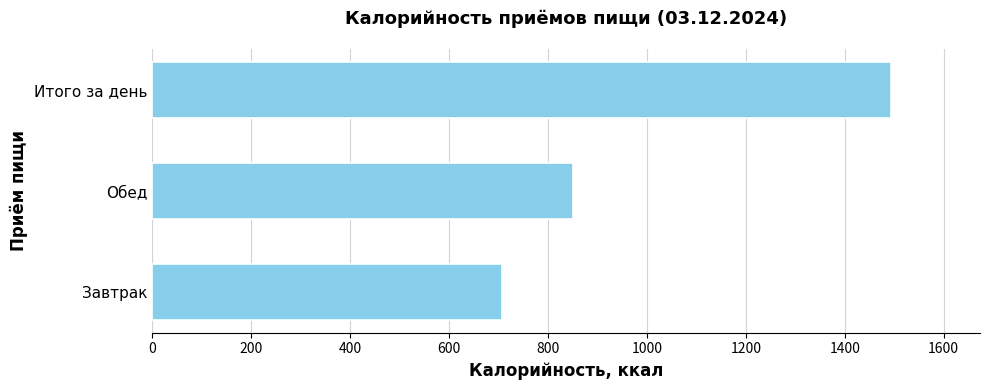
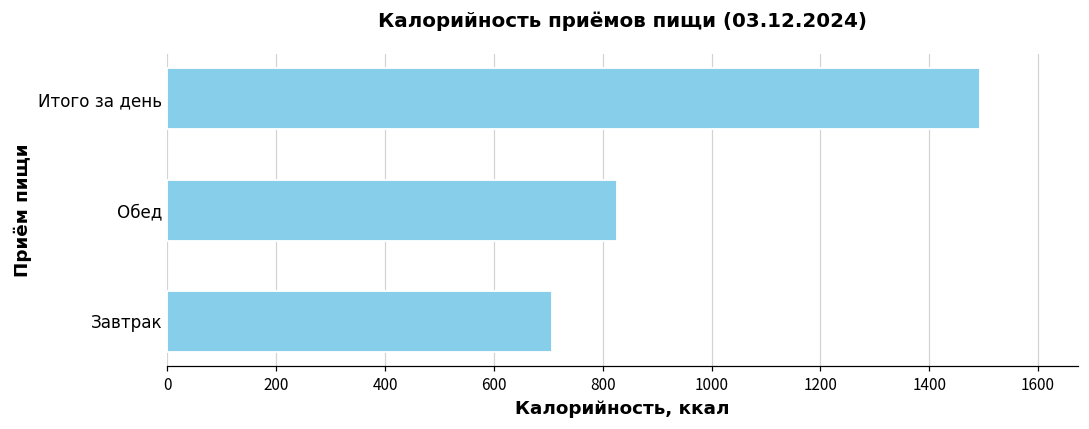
  {
    "Итого за день": 1490,
-   "Обед": 850,
+   "Обед": 830,
    "Завтрак": 710
  }
